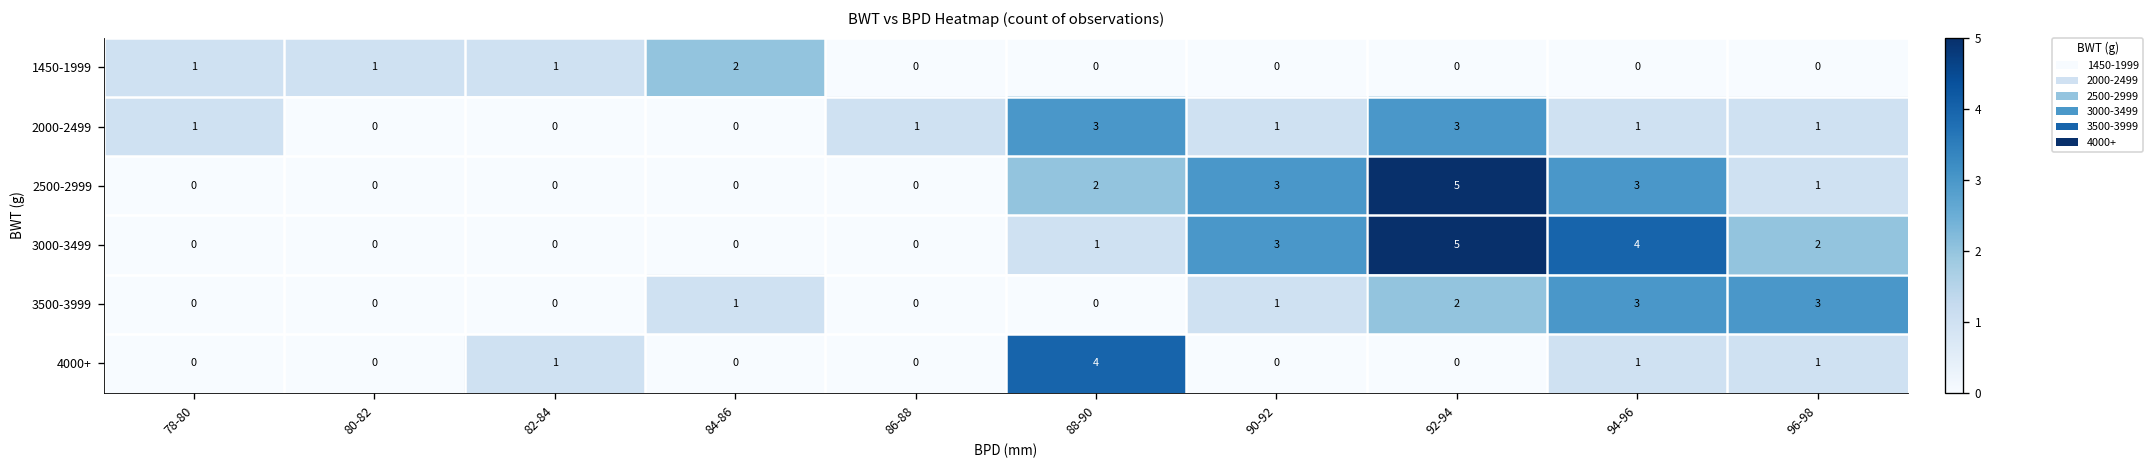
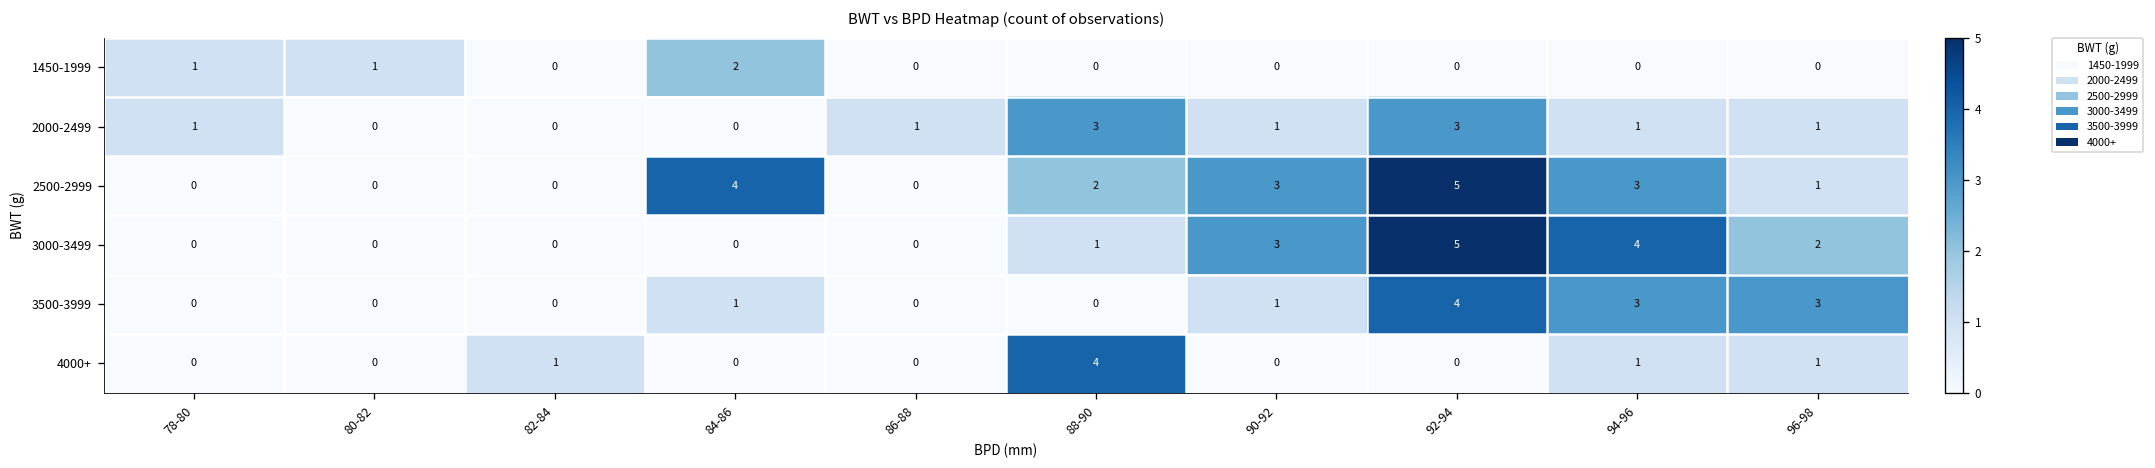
  {
    "1450-1999": {
      "78-80": 1,
      "80-82": 1,
-     "82-84": 1,
+     "82-84": 0,
      "84-86": 2,
      "86-88": 0,
      "88-90": 0,
      "90-92": 0,
      "92-94": 0,
      "94-96": 0,
      "96-98": 0
    },
    "2000-2499": {
      "78-80": 1,
      "80-82": 0,
      "82-84": 0,
      "84-86": 0,
      "86-88": 1,
      "88-90": 3,
      "90-92": 1,
      "92-94": 3,
      "94-96": 1,
      "96-98": 1
    },
    "2500-2999": {
      "78-80": 0,
      "80-82": 0,
      "82-84": 0,
-     "84-86": 0,
+     "84-86": 4,
      "86-88": 0,
      "88-90": 2,
      "90-92": 3,
      "92-94": 5,
      "94-96": 3,
      "96-98": 1
    },
    "3000-3499": {
      "78-80": 0,
      "80-82": 0,
      "82-84": 0,
      "84-86": 0,
      "86-88": 0,
      "88-90": 1,
      "90-92": 3,
      "92-94": 5,
      "94-96": 4,
      "96-98": 2
    },
    "3500-3999": {
      "78-80": 0,
      "80-82": 0,
      "82-84": 0,
      "84-86": 1,
      "86-88": 0,
      "88-90": 0,
      "90-92": 1,
-     "92-94": 2,
+     "92-94": 4,
      "94-96": 3,
      "96-98": 3
    },
    "4000+": {
      "78-80": 0,
      "80-82": 0,
      "82-84": 1,
      "84-86": 0,
      "86-88": 0,
      "88-90": 4,
      "90-92": 0,
      "92-94": 0,
      "94-96": 1,
      "96-98": 1
    }
  }
